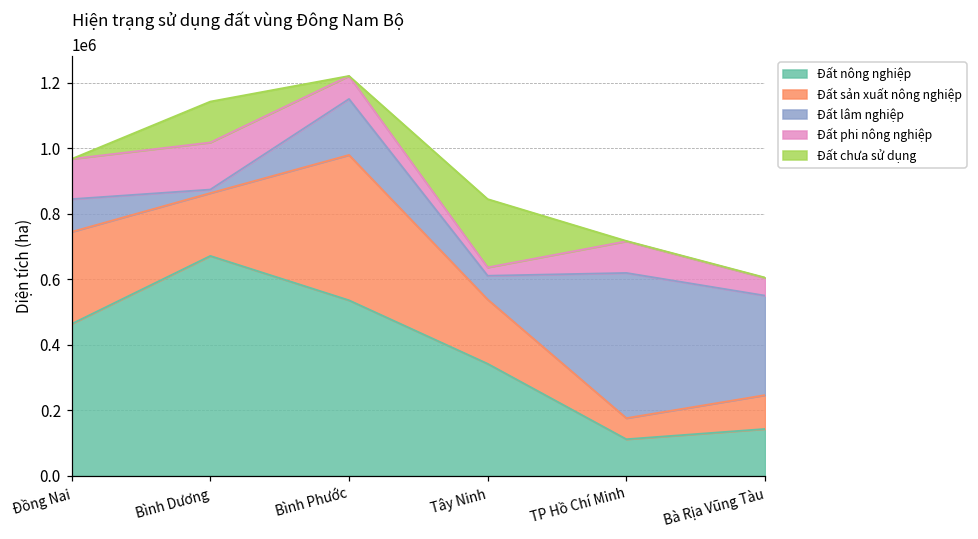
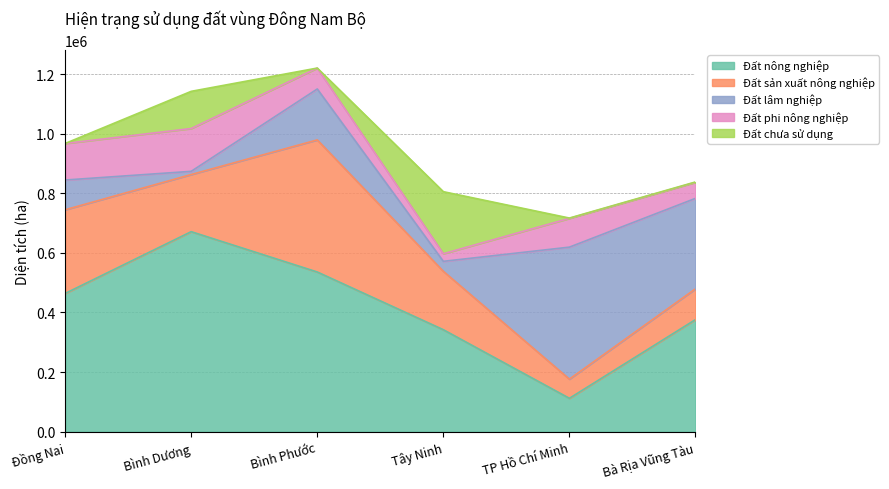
  {
    "Đất nông nghiệp": {
      "Đồng Nai": 460000,
      "Bình Dương": 670000,
      "Bình Phước": 540000,
      "Tây Ninh": 340000,
      "TP Hồ Chí Minh": 110000,
-     "Bà Rịa Vũng Tàu": 140000
+     "Bà Rịa Vũng Tàu": 380000
    },
    "Đất sản xuất nông nghiệp": {
      "Đồng Nai": 280000,
      "Bình Dương": 190000,
      "Bình Phước": 440000,
      "Tây Ninh": 200000,
      "TP Hồ Chí Minh": 60000,
      "Bà Rịa Vũng Tàu": 100000
    },
    "Đất lâm nghiệp": {
      "Đồng Nai": 100000,
      "Bình Dương": 10000,
      "Bình Phước": 170000,
-     "Tây Ninh": 70000,
+     "Tây Ninh": 30000,
      "TP Hồ Chí Minh": 440000,
      "Bà Rịa Vũng Tàu": 300000
    },
    "Đất phi nông nghiệp": {
      "Bình Dương": 140000,
      "Tây Ninh": 30000
    },
    "Đất chưa sử dụng": {
      "Bình Dương": 120000,
      "Tây Ninh": 210000
    }
  }
